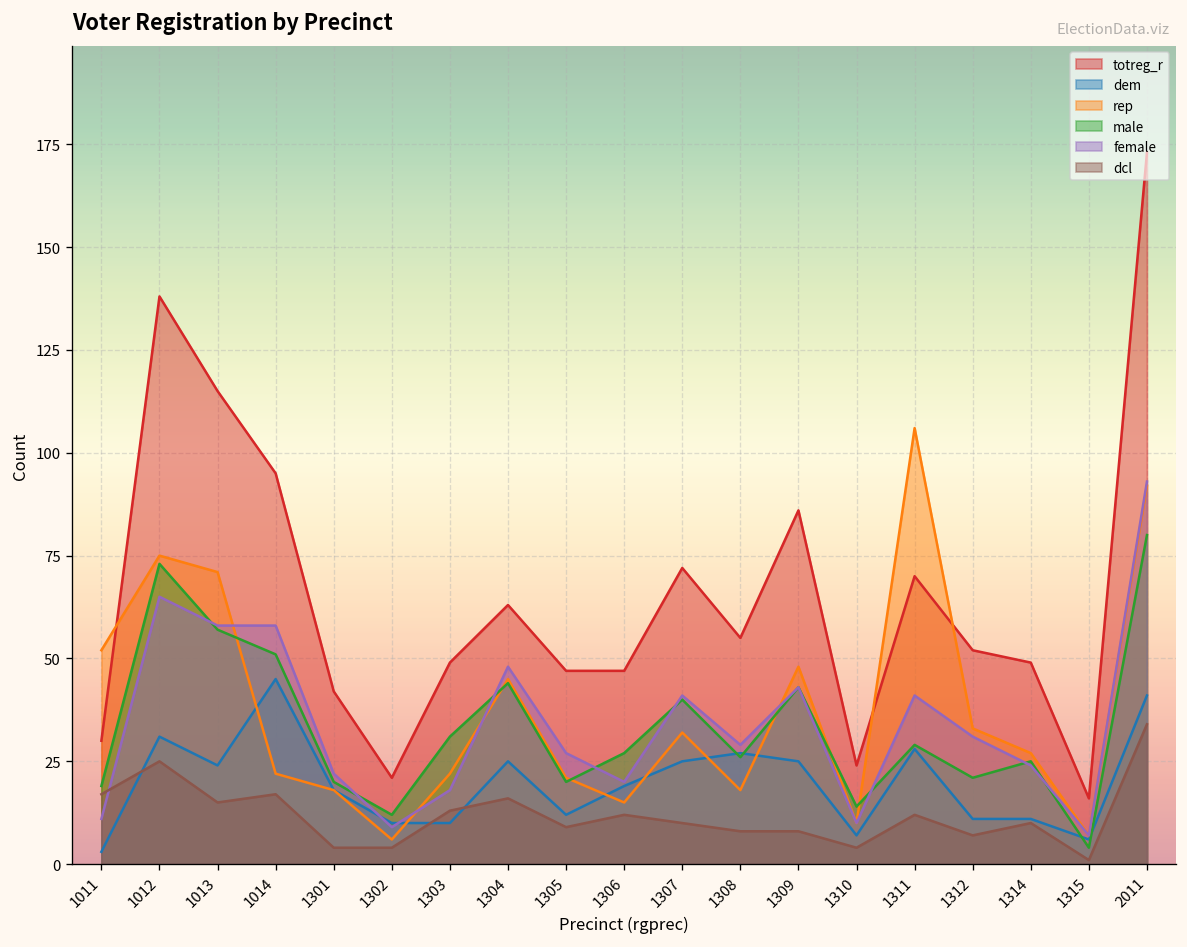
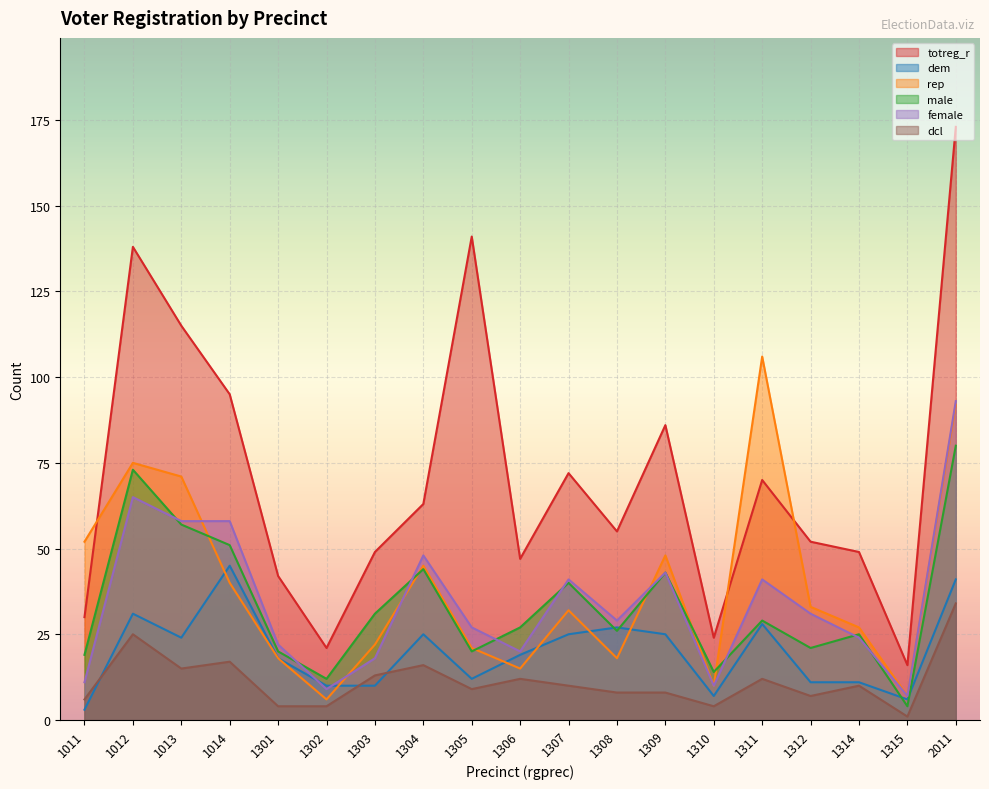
  {
    "totreg_r": {
      "1011": 30,
      "1012": 138,
      "1013": 115,
      "1014": 95,
      "1301": 42,
      "1302": 21,
      "1303": 49,
      "1304": 63,
-     "1305": 47,
+     "1305": 141,
      "1306": 47,
      "1307": 72,
      "1308": 55,
      "1309": 86,
      "1310": 24,
      "1311": 70,
      "1312": 52,
      "1314": 49,
      "1315": 16
    },
    "dem": {
      "1011": 3,
      "1012": 31,
      "1013": 24,
      "1014": 45,
      "1302": 10,
      "1303": 10,
      "1304": 25,
      "1305": 12,
      "1306": 19,
      "1307": 25,
      "1308": 27,
      "1309": 25,
      "1310": 7,
      "1311": 28,
      "1312": 11,
      "1314": 11,
      "1315": 6,
      "2011": 41
    },
    "rep": {
      "1011": 52,
      "1012": 75,
      "1013": 71,
-     "1014": 22,
+     "1014": 40,
      "1302": 6,
      "1303": 22,
      "1304": 45,
      "1305": 21,
      "1306": 15,
      "1307": 32,
      "1308": 18,
      "1309": 48,
      "1311": 106,
      "1312": 33,
      "1314": 27,
      "2011": 92
    },
    "male": {
      "1011": 19,
      "1012": 73,
      "1013": 57,
      "1014": 51,
      "1301": 20,
      "1302": 12,
      "1303": 31,
      "1304": 44,
      "1305": 20,
      "1306": 27,
      "1307": 40,
      "1308": 26,
      "1310": 14,
      "1311": 29,
      "1312": 21,
      "1314": 25,
      "1315": 4,
      "2011": 80
    },
    "female": {
      "1011": 11,
      "1012": 65,
      "1013": 58,
      "1014": 58,
      "1301": 22,
      "1302": 9,
      "1303": 18,
      "1304": 48,
      "1305": 27,
      "1306": 20,
      "1307": 41,
      "1308": 29,
      "1311": 41,
      "1312": 31,
      "1314": 24,
      "2011": 93
    },
    "dcl": {
-     "1011": 17,
+     "1011": 6,
      "1012": 25,
      "1013": 15,
      "1014": 17,
      "1301": 4,
      "1302": 4,
      "1303": 13,
      "1304": 16,
      "1305": 9,
      "1306": 12,
      "1307": 10,
      "1308": 8,
      "1309": 8,
      "1310": 4,
      "1311": 12,
      "1312": 7,
      "1314": 10,
      "1315": 1,
      "2011": 34
    }
  }
